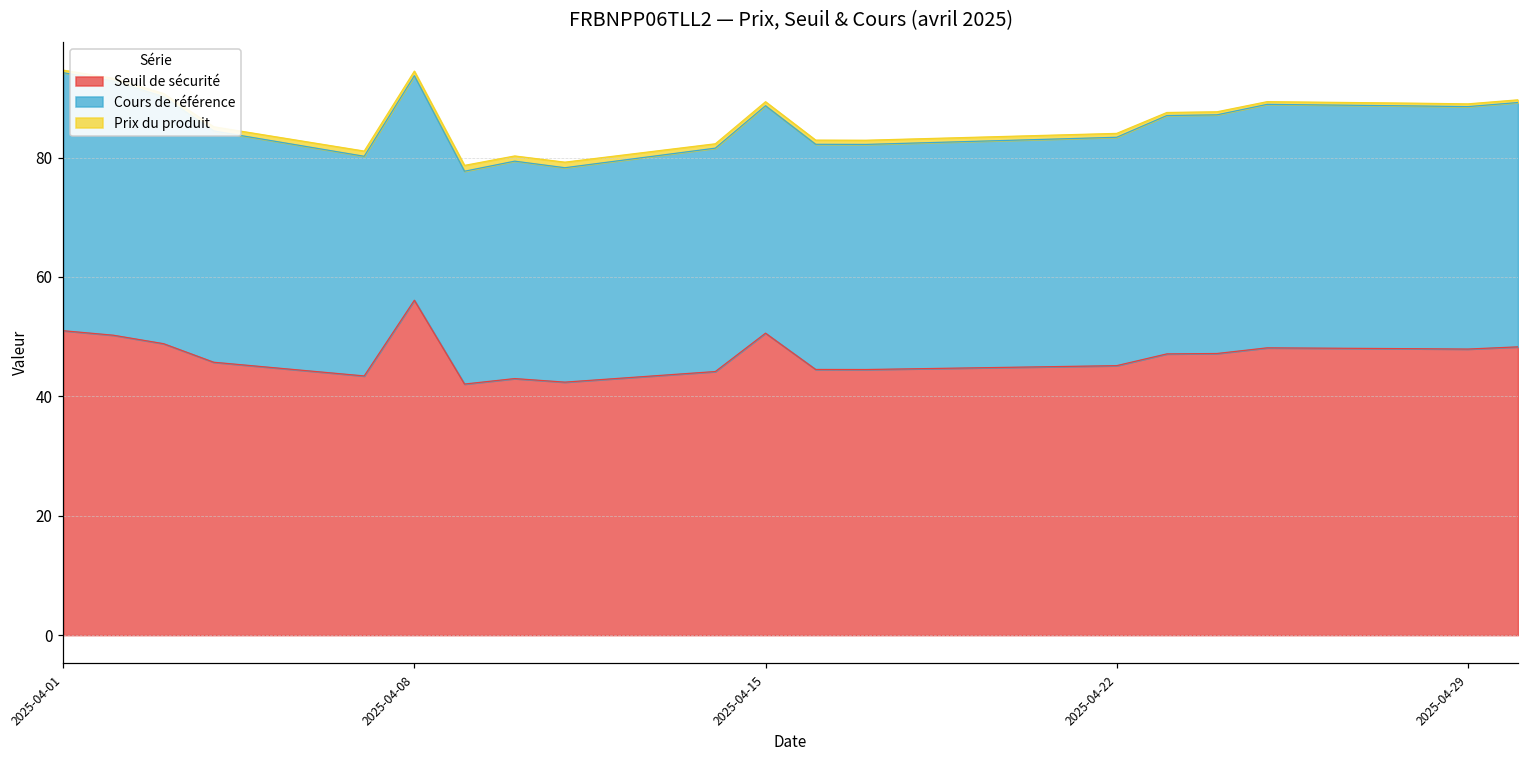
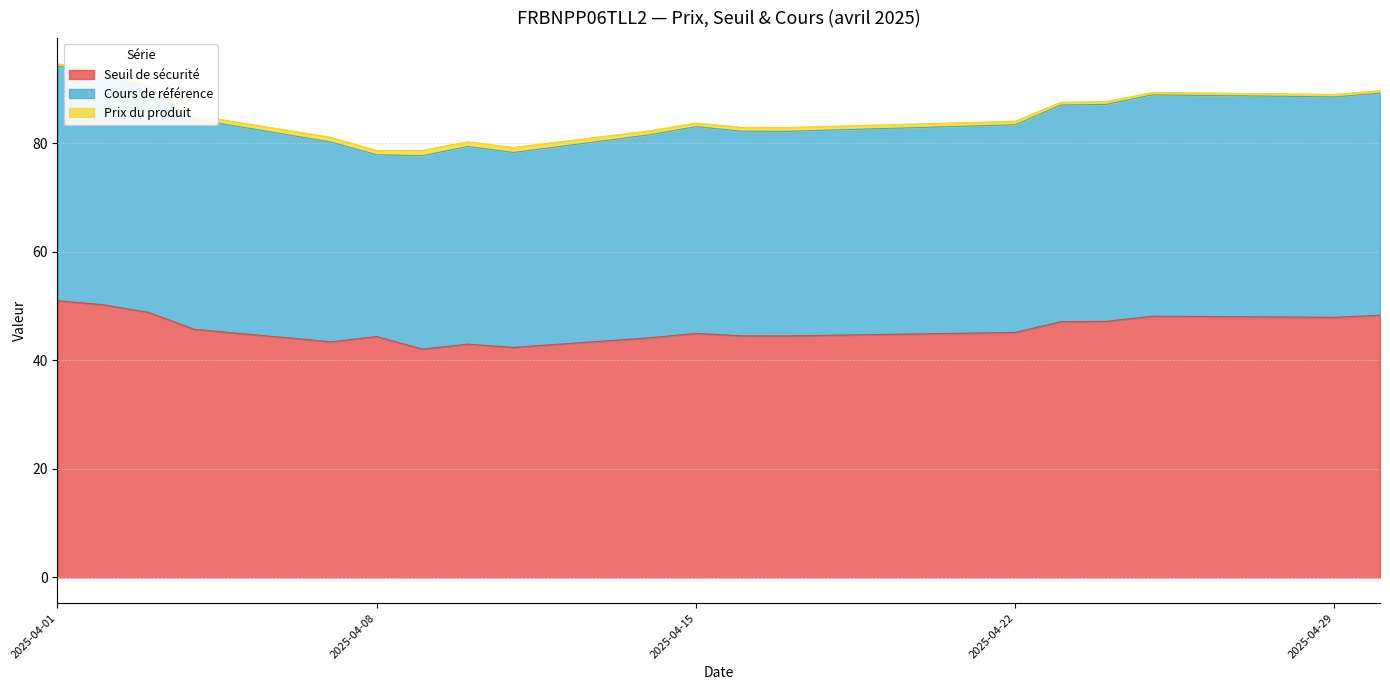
  {
    "Seuil de sécurité": {
      "2025-04-01": 51,
-     "2025-04-08": 56,
-     "2025-04-15": 51,
+     "2025-04-08": 44,
+     "2025-04-15": 45,
      "2025-04-22": 45,
      "2025-04-29": 48
    },
    "Cours de référence": {
-     "2025-04-08": 38,
+     "2025-04-08": 33,
      "2025-04-15": 38,
      "2025-04-22": 38
    },
    "Prix du produit": {
      "2025-04-08": 1,
      "2025-04-15": 1,
      "2025-04-22": 1
    }
  }
